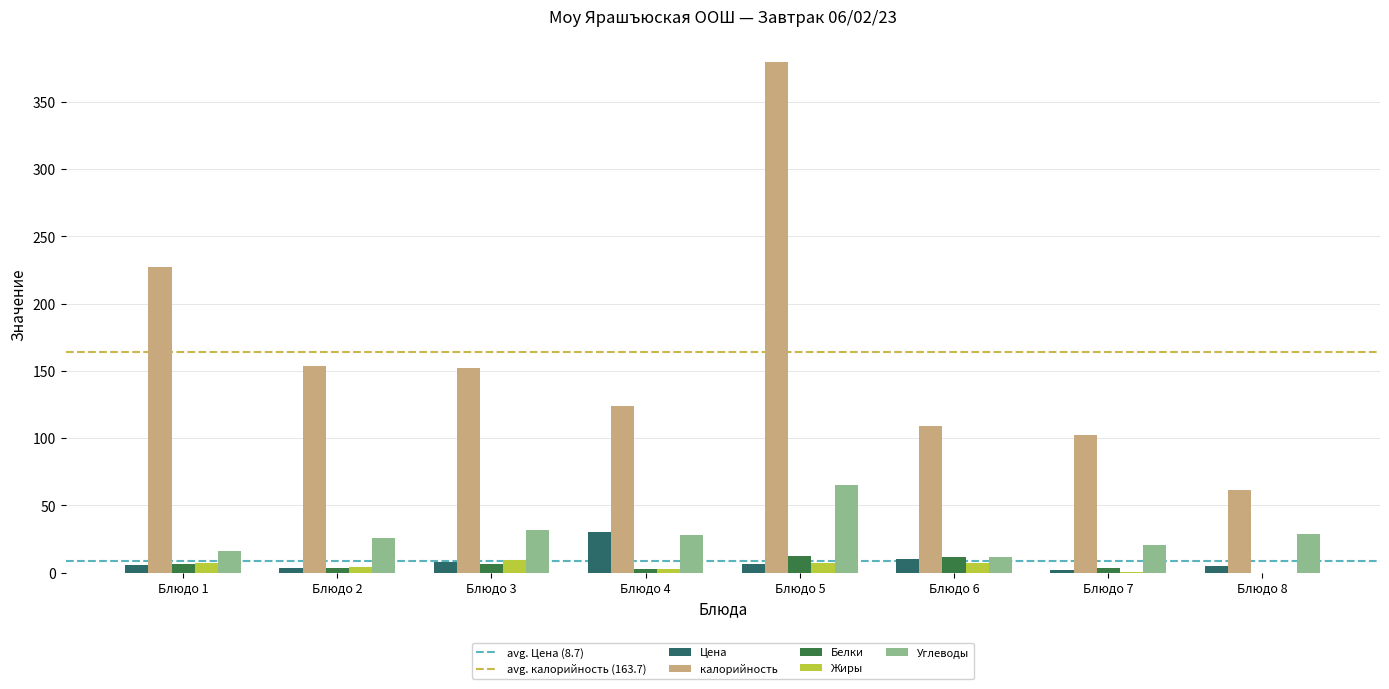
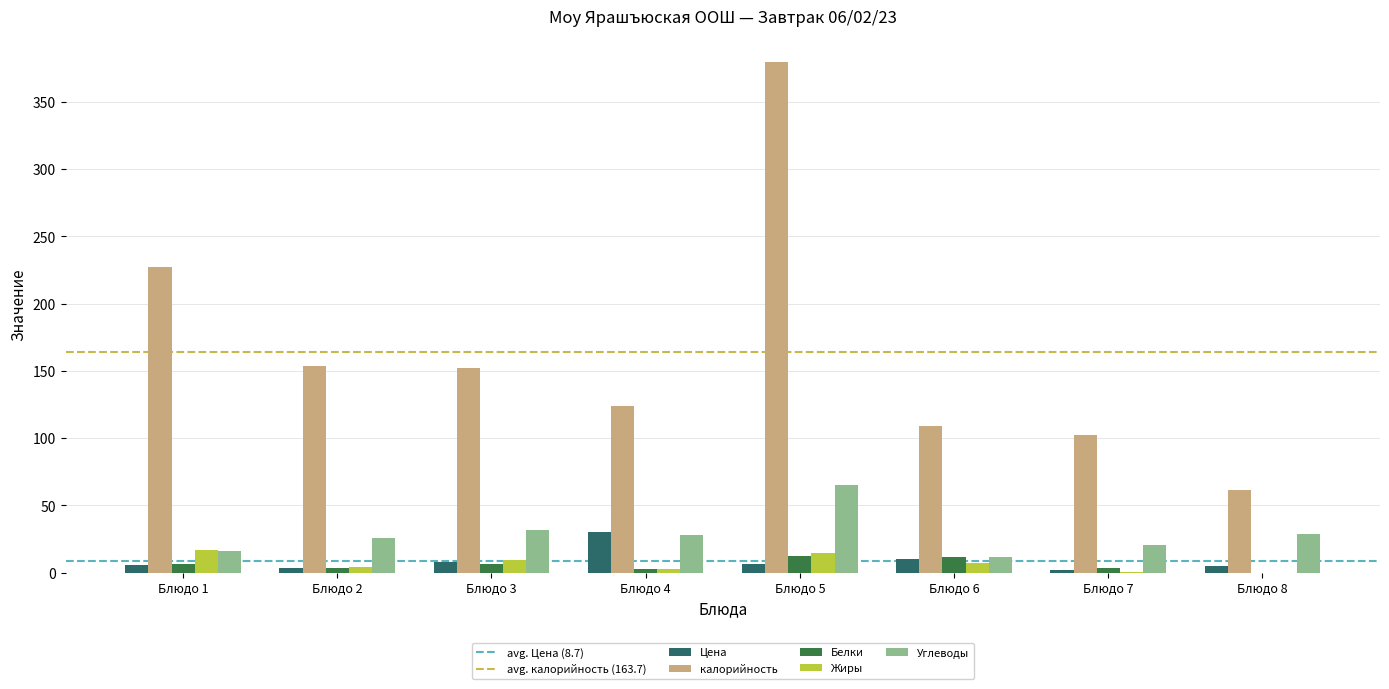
  {
    "калорийность": {
      "Блюдо 1": 227,
      "Блюдо 2": 154,
      "Блюдо 3": 152,
      "Блюдо 4": 124,
      "Блюдо 5": 380,
      "Блюдо 6": 109,
      "Блюдо 7": 103,
      "Блюдо 8": 62
    },
    "Жиры": {
-     "Блюдо 1": 7,
+     "Блюдо 1": 17,
      "Блюдо 2": 4,
      "Блюдо 3": 9,
      "Блюдо 4": 3,
-     "Блюдо 5": 7,
+     "Блюдо 5": 14,
      "Блюдо 6": 7
    },
    "Углеводы": {
      "Блюдо 1": 16,
      "Блюдо 2": 26,
      "Блюдо 3": 32,
      "Блюдо 4": 28,
      "Блюдо 5": 65,
      "Блюдо 6": 12,
      "Блюдо 7": 21,
      "Блюдо 8": 29
    }
  }
